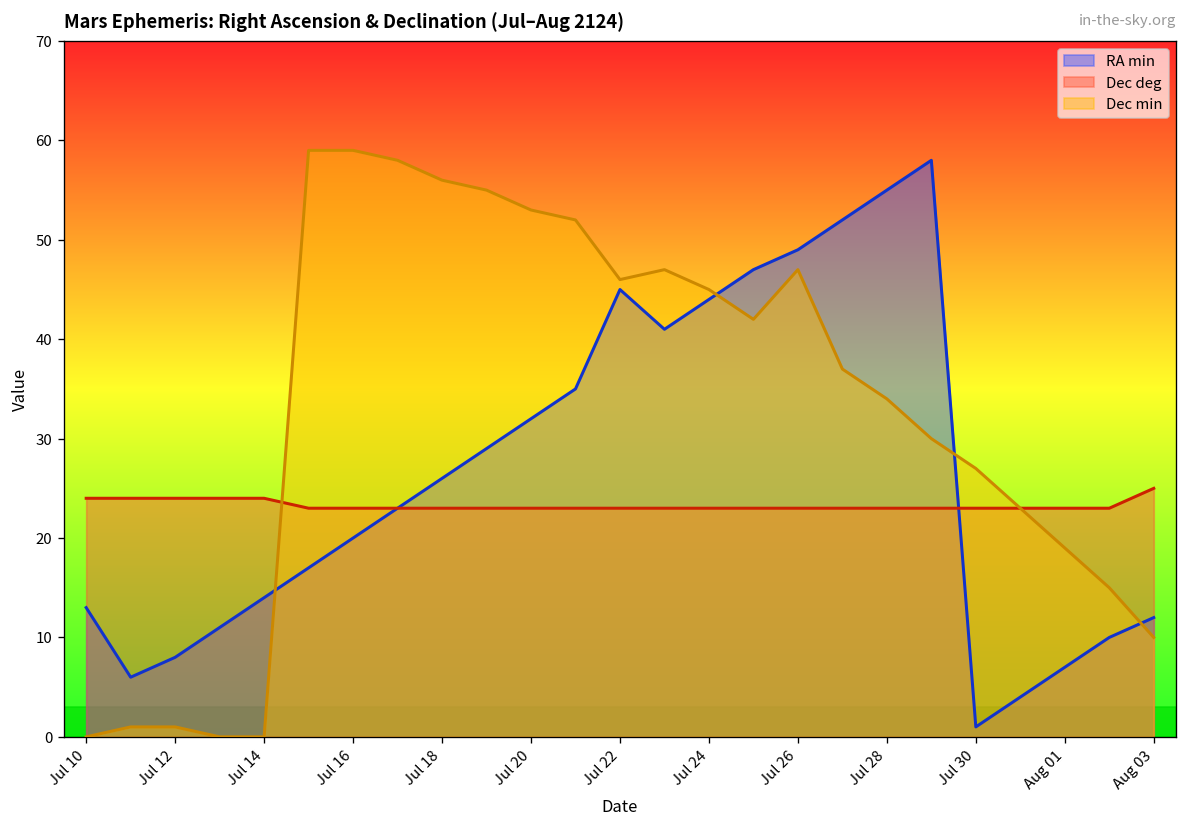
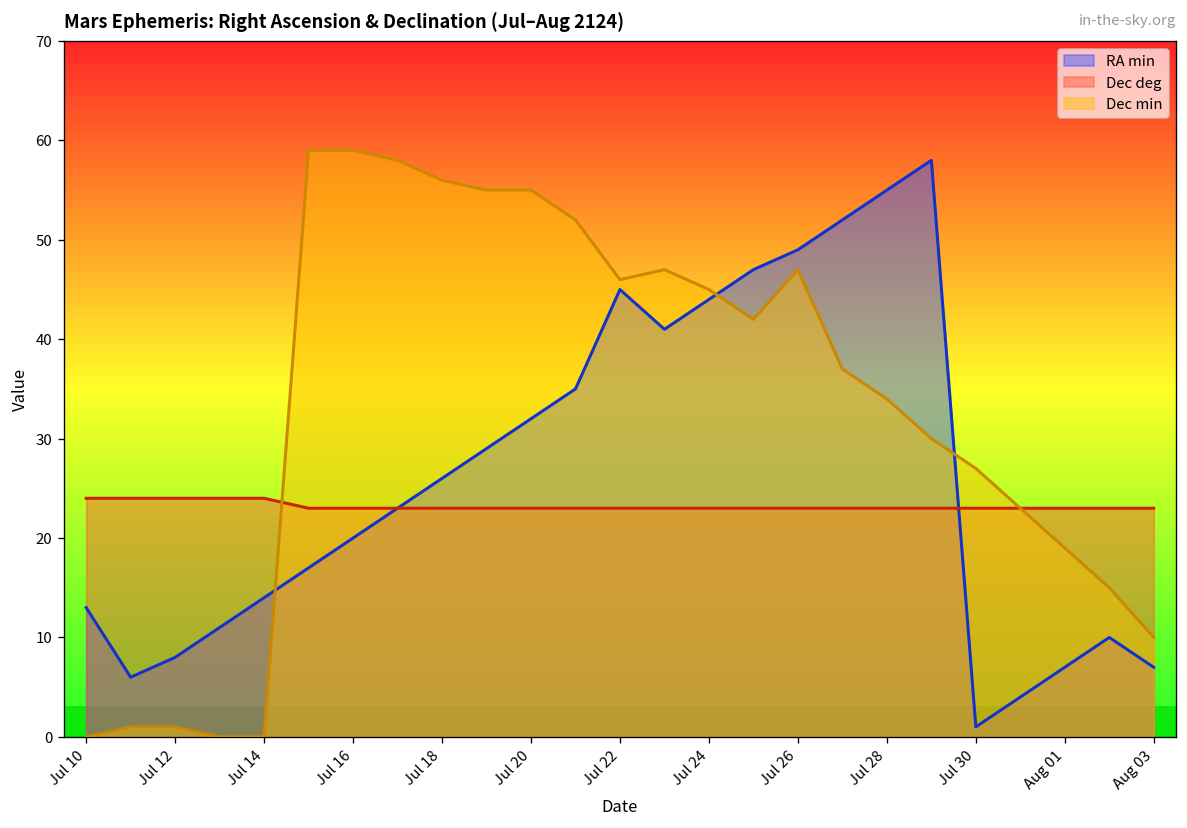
  {
    "RA min": {
      "Jul 10": 13,
      "Jul 12": 8,
      "Jul 14": 14,
      "Jul 16": 20,
      "Jul 18": 26,
      "Jul 20": 32,
      "Jul 22": 45,
      "Jul 24": 44,
      "Jul 26": 49,
      "Jul 28": 55,
      "Aug 01": 7,
-     "Aug 03": 12
+     "Aug 03": 7
    },
    "Dec deg": {
      "Jul 10": 24,
      "Jul 12": 24,
      "Jul 14": 24,
      "Jul 16": 23,
      "Jul 18": 23,
      "Jul 20": 23,
      "Jul 22": 23,
      "Jul 24": 23,
      "Jul 26": 23,
      "Jul 28": 23,
      "Jul 30": 23,
      "Aug 01": 23,
-     "Aug 03": 25
+     "Aug 03": 23
    },
    "Dec min": {
      "Jul 16": 59,
      "Jul 18": 56,
-     "Jul 20": 53,
+     "Jul 20": 55,
      "Jul 22": 46,
      "Jul 24": 45,
      "Jul 26": 47,
      "Jul 28": 34,
      "Jul 30": 27,
      "Aug 01": 19,
      "Aug 03": 10
    }
  }
